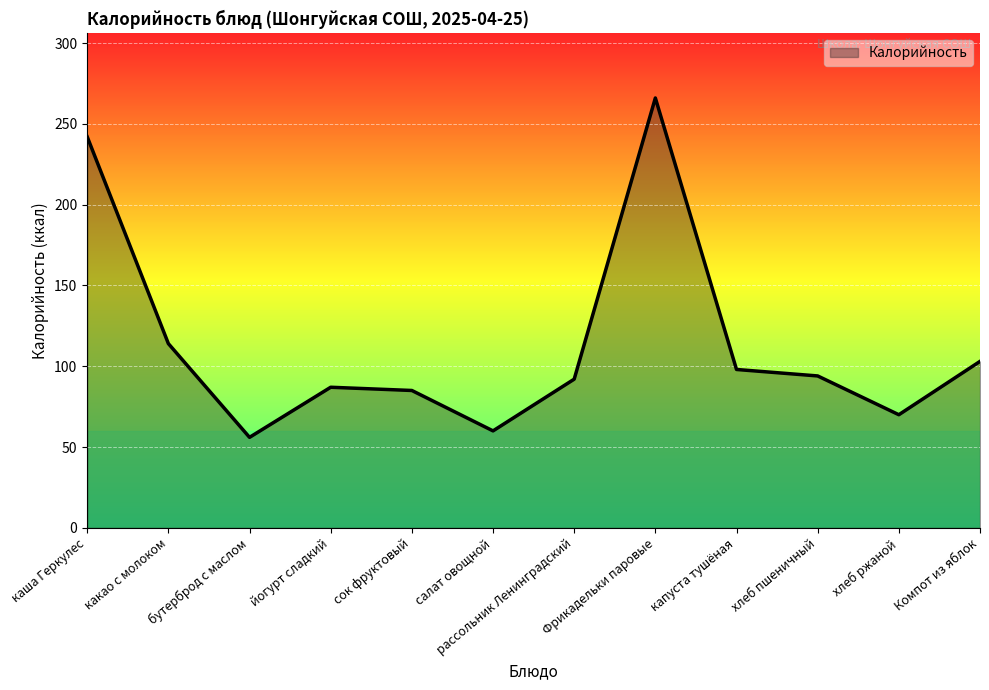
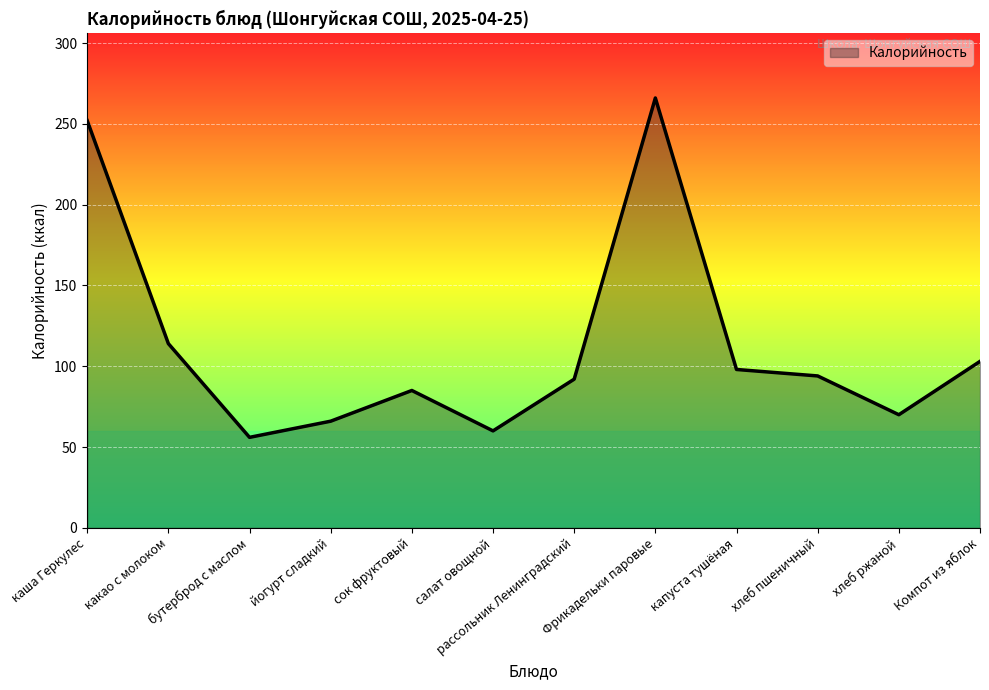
  {
-   "каша Геркулес": 242,
+   "каша Геркулес": 252,
    "какао с молоком": 114,
    "бутерброд с маслом": 56,
-   "йогурт сладкий": 87,
+   "йогурт сладкий": 66,
    "сок фруктовый": 85,
    "салат овощной": 60,
    "рассольник Ленинградский": 92,
    "Фрикадельки паровые": 266,
    "капуста тушёная": 98,
    "хлеб пшеничный": 94,
    "хлеб ржаной": 70,
    "Компот из яблок": 103
  }
